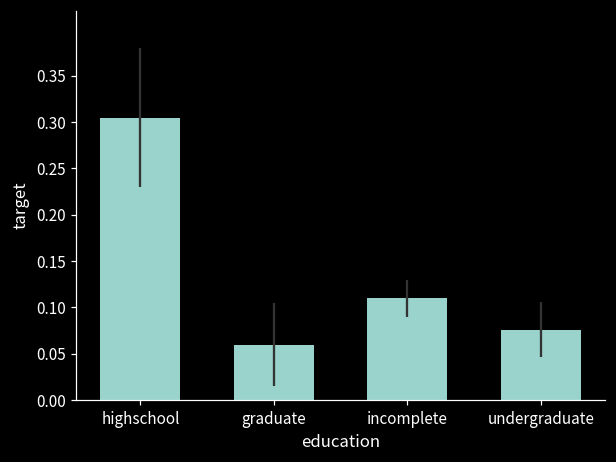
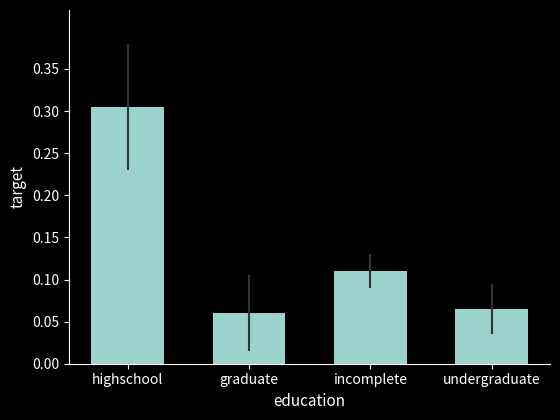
  {
    "highschool": 0.31,
    "graduate": 0.06,
    "incomplete": 0.11,
-   "undergraduate": 0.08
+   "undergraduate": 0.07
  }
